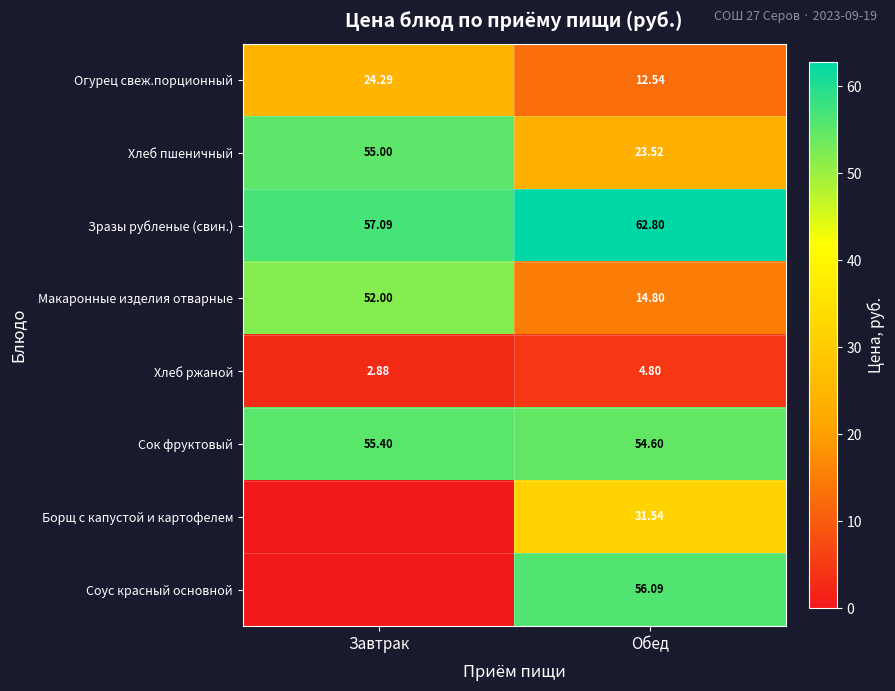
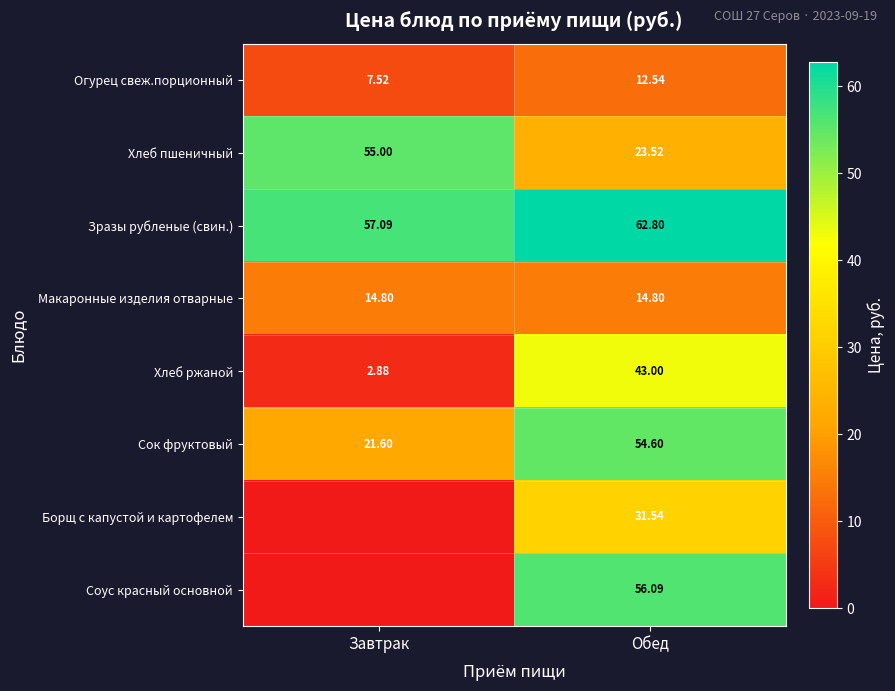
  {
    "Огурец свеж.порционный": {
-     "Завтрак": 24.29,
+     "Завтрак": 7.52,
      "Обед": 12.54
    },
    "Хлеб пшеничный": {
      "Завтрак": 55.00,
      "Обед": 23.52
    },
    "Зразы рубленые (свин.)": {
      "Завтрак": 57.09,
      "Обед": 62.80
    },
    "Макаронные изделия отварные": {
-     "Завтрак": 52.00,
+     "Завтрак": 14.80,
      "Обед": 14.80
    },
    "Хлеб ржаной": {
      "Завтрак": 2.88,
-     "Обед": 4.80
+     "Обед": 43.00
    },
    "Сок фруктовый": {
-     "Завтрак": 55.40,
+     "Завтрак": 21.60,
      "Обед": 54.60
    },
    "Борщ с капустой и картофелем": {
      "Обед": 31.54
    },
    "Соус красный основной": {
      "Обед": 56.09
    }
  }
